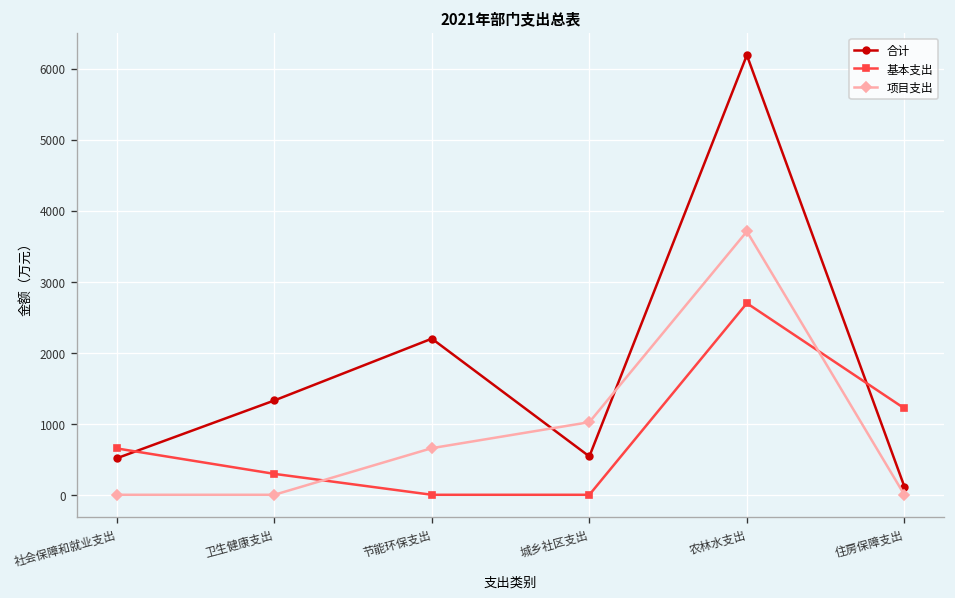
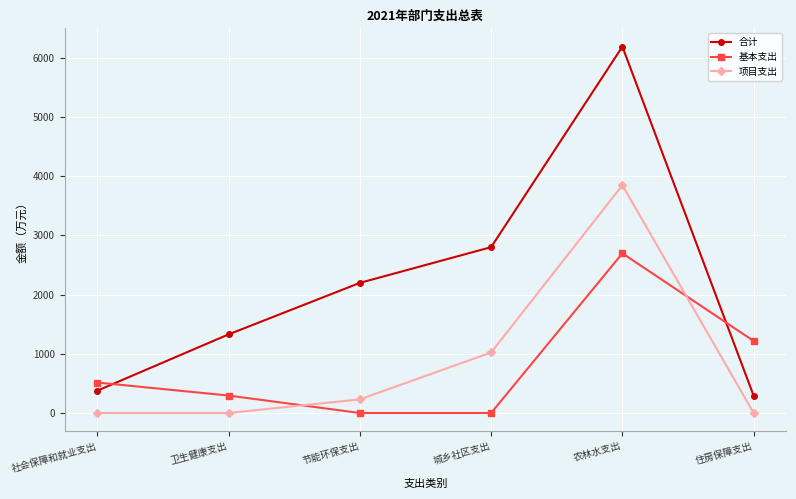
  {
    "合计": {
-     "社会保障和就业支出": 500,
+     "社会保障和就业支出": 400,
      "卫生健康支出": 1300,
      "节能环保支出": 2200,
-     "城乡社区支出": 500,
+     "城乡社区支出": 2800,
      "农林水支出": 6200,
-     "住房保障支出": 100
+     "住房保障支出": 300
    },
    "基本支出": {
-     "社会保障和就业支出": 700,
+     "社会保障和就业支出": 500,
      "卫生健康支出": 300,
      "节能环保支出": 0,
      "城乡社区支出": 0,
      "农林水支出": 2700,
      "住房保障支出": 1200
    },
    "项目支出": {
      "社会保障和就业支出": 0,
      "卫生健康支出": 0,
-     "节能环保支出": 700,
+     "节能环保支出": 200,
      "城乡社区支出": 1000,
-     "农林水支出": 3700,
+     "农林水支出": 3800,
      "住房保障支出": 0
    }
  }
